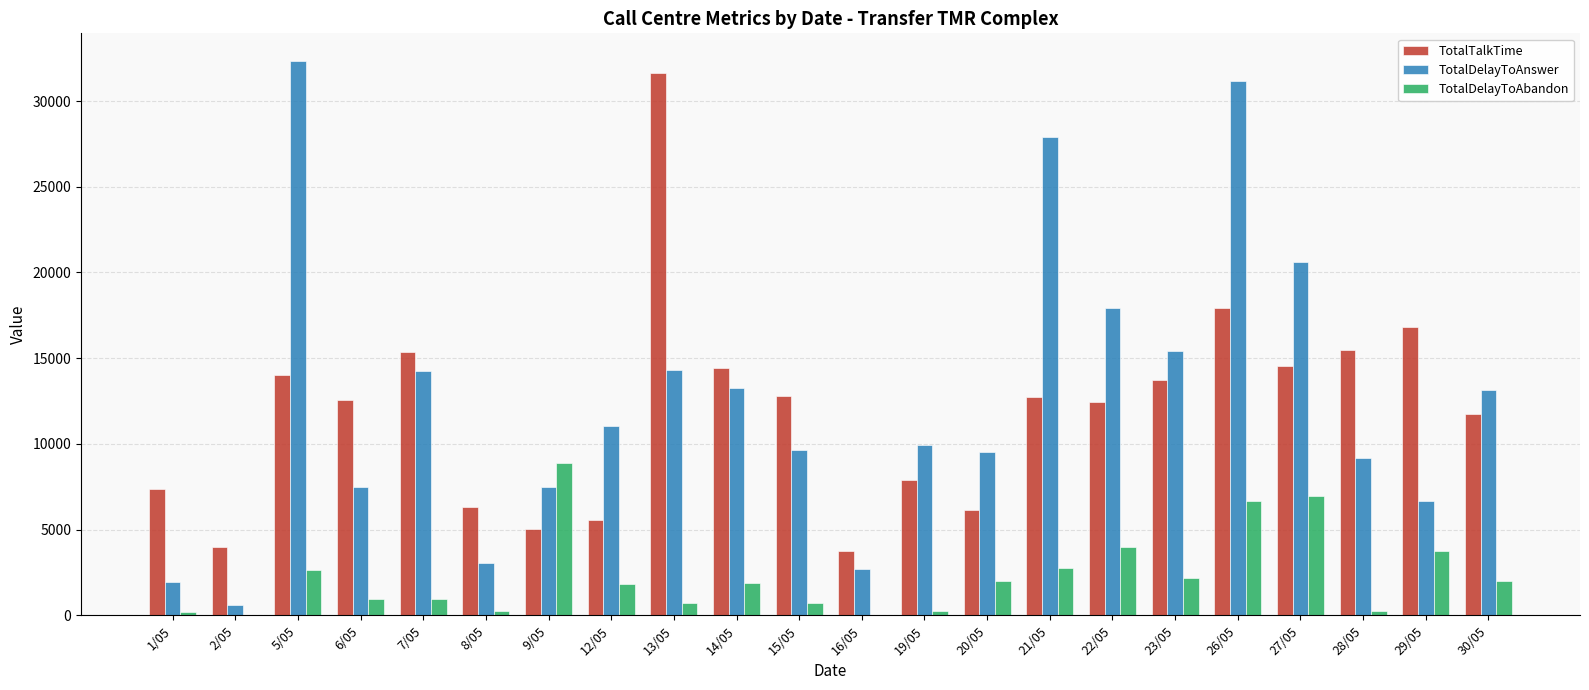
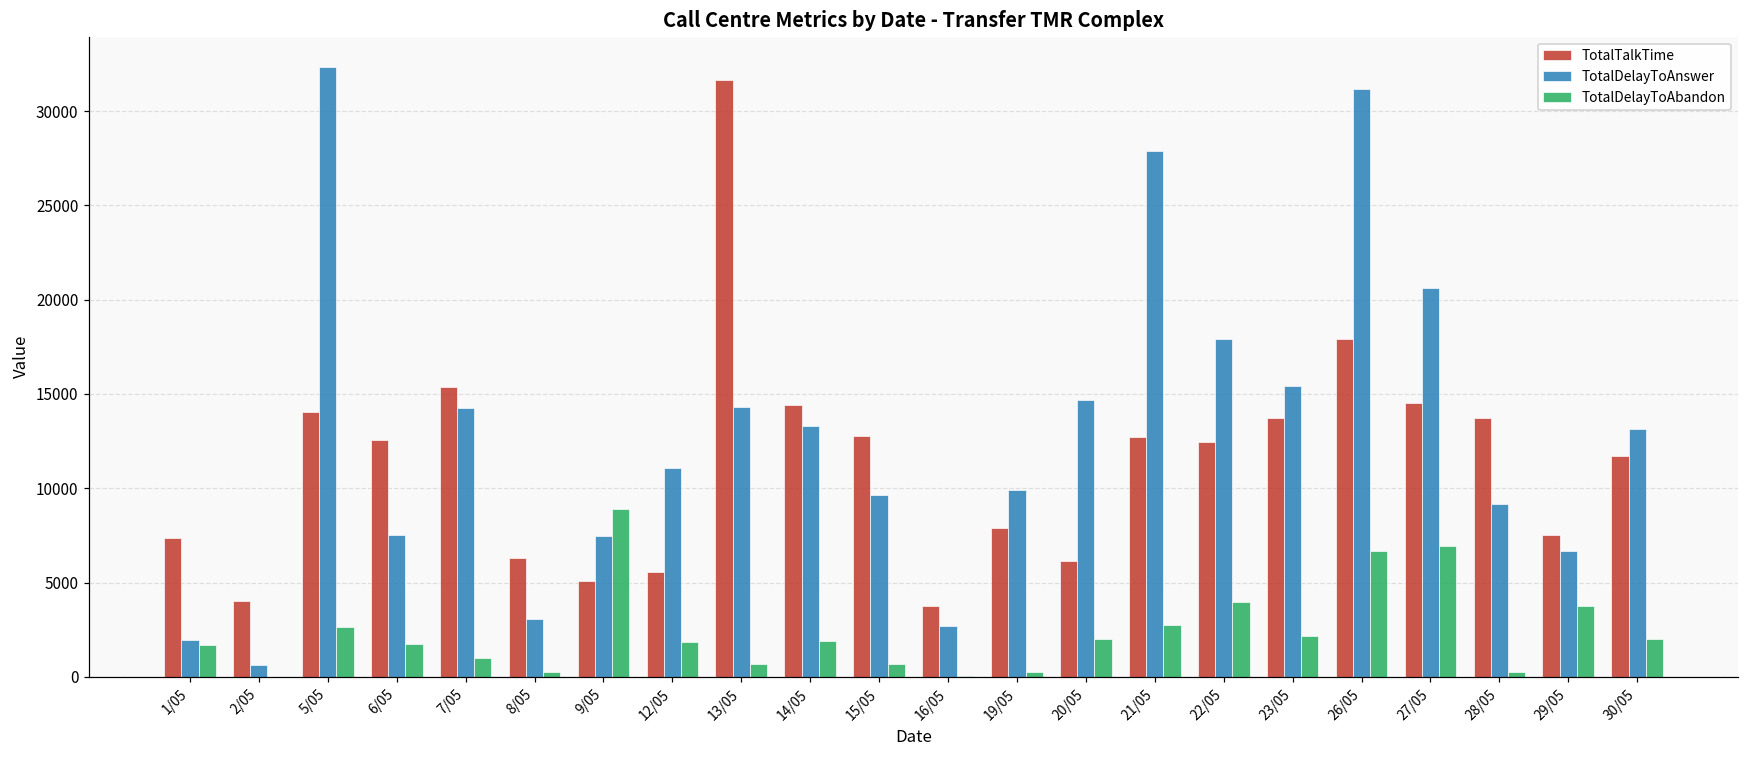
  {
    "TotalTalkTime": {
      "1/05": 7400,
      "2/05": 4000,
      "5/05": 14000,
      "6/05": 12600,
      "7/05": 15400,
      "8/05": 6300,
      "9/05": 5100,
      "12/05": 5500,
      "13/05": 31600,
      "14/05": 14400,
      "15/05": 12800,
      "16/05": 3800,
      "19/05": 7900,
      "20/05": 6200,
      "21/05": 12700,
      "22/05": 12400,
      "23/05": 13700,
      "26/05": 17900,
      "27/05": 14500,
-     "28/05": 15500,
-     "29/05": 16800,
+     "28/05": 13700,
+     "29/05": 7500,
      "30/05": 11700
    },
    "TotalDelayToAnswer": {
      "1/05": 2000,
      "2/05": 600,
      "5/05": 32300,
      "6/05": 7500,
      "7/05": 14200,
      "8/05": 3100,
      "9/05": 7500,
      "12/05": 11100,
      "13/05": 14300,
      "14/05": 13300,
      "15/05": 9700,
      "16/05": 2700,
      "19/05": 9900,
-     "20/05": 9500,
+     "20/05": 14700,
      "21/05": 27900,
      "22/05": 17900,
      "23/05": 15400,
      "26/05": 31200,
      "27/05": 20600,
      "28/05": 9100,
      "29/05": 6700,
      "30/05": 13200
    },
    "TotalDelayToAbandon": {
-     "1/05": 200,
+     "1/05": 1700,
      "2/05": 0,
      "5/05": 2700,
-     "6/05": 900,
+     "6/05": 1800,
      "7/05": 1000,
      "8/05": 200,
      "9/05": 8900,
      "12/05": 1800,
      "13/05": 700,
      "14/05": 1900,
      "15/05": 700,
      "19/05": 300,
      "20/05": 2000,
      "21/05": 2700,
      "22/05": 4000,
      "23/05": 2200,
      "26/05": 6700,
      "27/05": 7000,
      "28/05": 200,
      "29/05": 3800,
      "30/05": 2000
    }
  }
